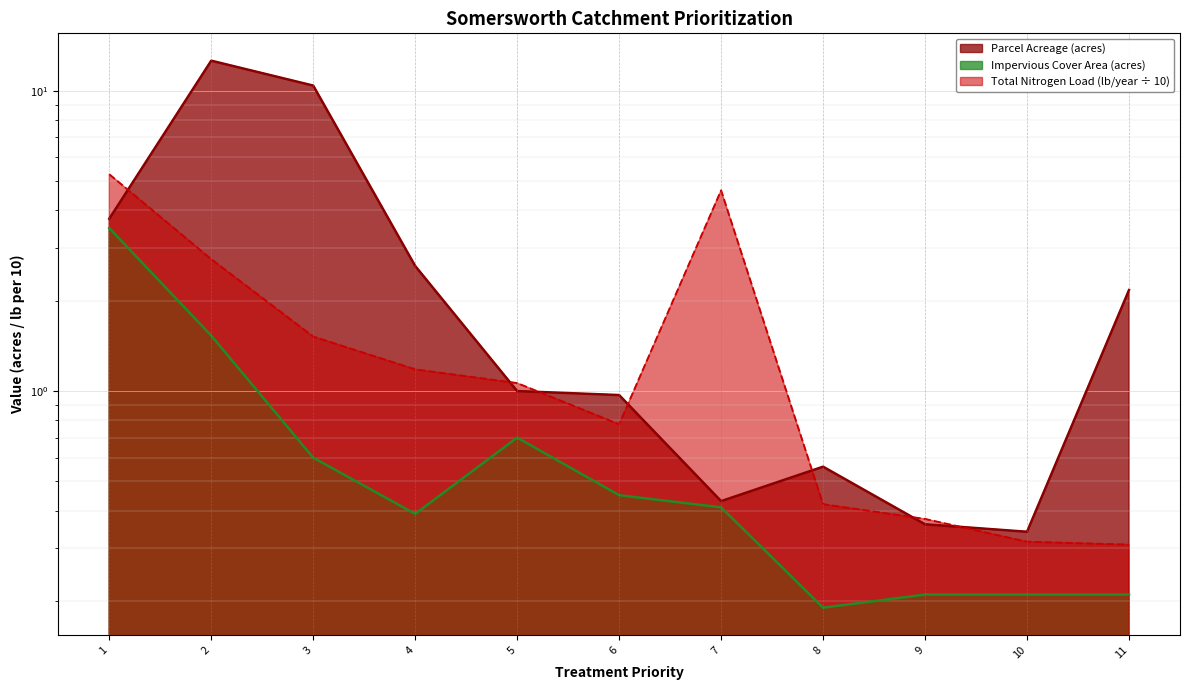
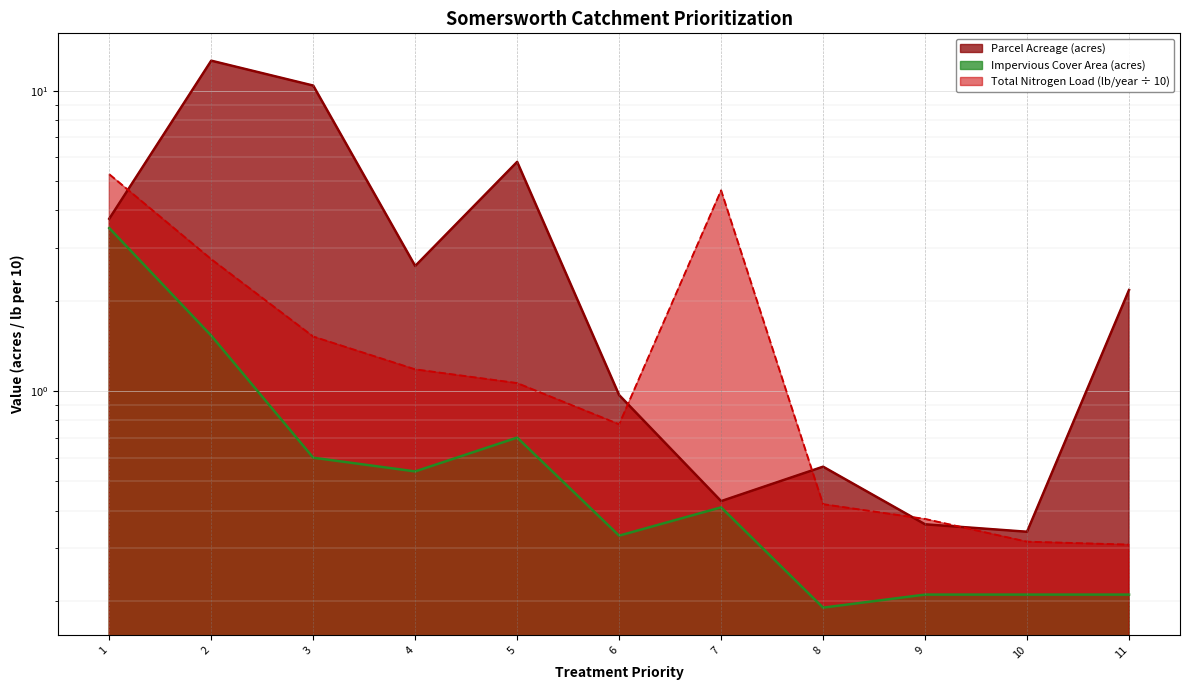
  {
    "Parcel Acreage (acres)": {
      "1": 3.8,
      "2": 12.6,
      "3": 10.4,
      "4": 2.6,
-     "5": 1.0,
+     "5": 5.8,
      "6": 0.97,
      "7": 0.43,
      "8": 0.56,
      "9": 0.36,
      "10": 0.34,
      "11": 2.2
    },
    "Impervious Cover Area (acres)": {
      "1": 3.5,
      "2": 1.5,
      "3": 0.60,
-     "4": 0.39,
+     "4": 0.54,
      "5": 0.70,
-     "6": 0.45,
+     "6": 0.33,
      "7": 0.41,
      "8": 0.19,
      "9": 0.21,
      "10": 0.21,
      "11": 0.21
    },
    "Total Nitrogen Load (lb/year ÷ 10)": {
      "1": 5.3,
      "2": 2.7,
      "3": 1.5,
      "4": 1.18,
      "5": 1.06,
      "6": 0.78,
      "7": 4.7,
      "8": 0.42,
      "9": 0.38,
      "10": 0.32,
      "11": 0.31
    }
  }
